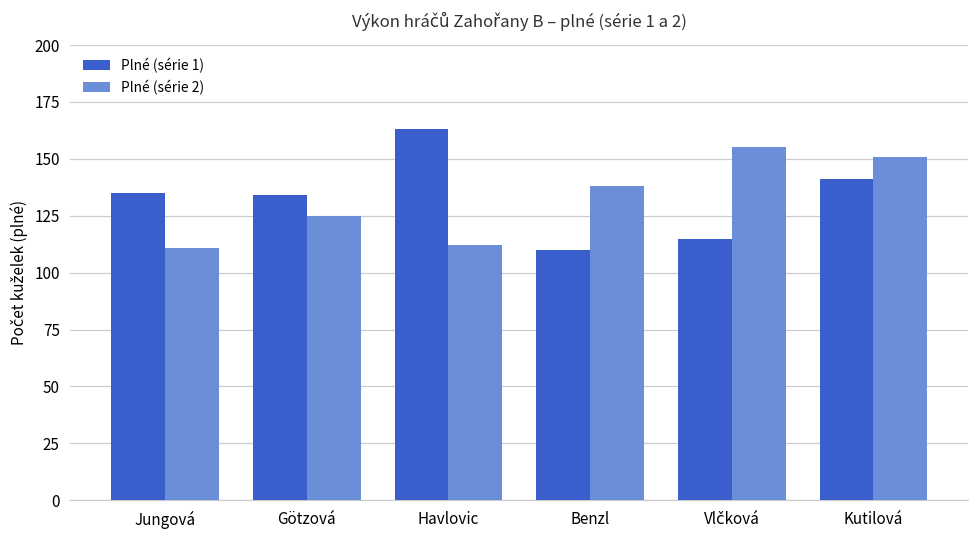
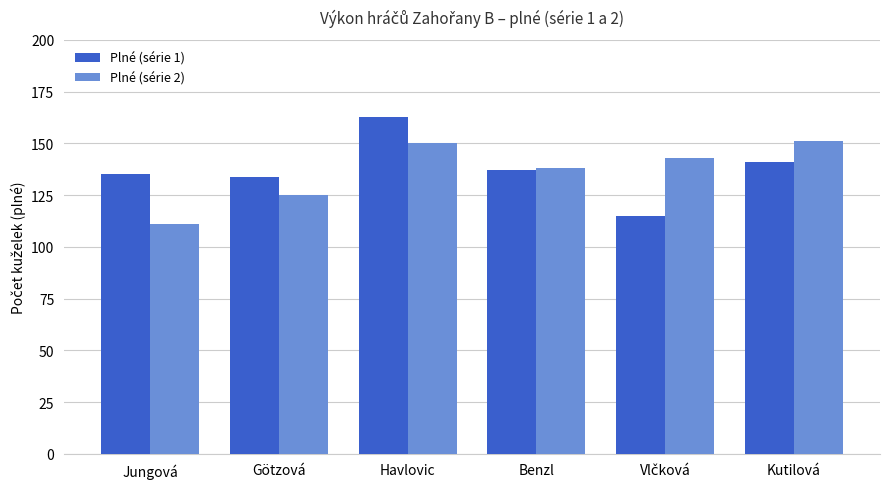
  {
    "Plné (série 1)": {
      "Jungová": 135,
      "Götzová": 134,
      "Havlovic": 163,
-     "Benzl": 110,
+     "Benzl": 137,
      "Vlčková": 115,
      "Kutilová": 141
    },
    "Plné (série 2)": {
      "Jungová": 111,
      "Götzová": 125,
-     "Havlovic": 112,
+     "Havlovic": 150,
      "Benzl": 138,
-     "Vlčková": 155,
+     "Vlčková": 143,
      "Kutilová": 151
    }
  }
